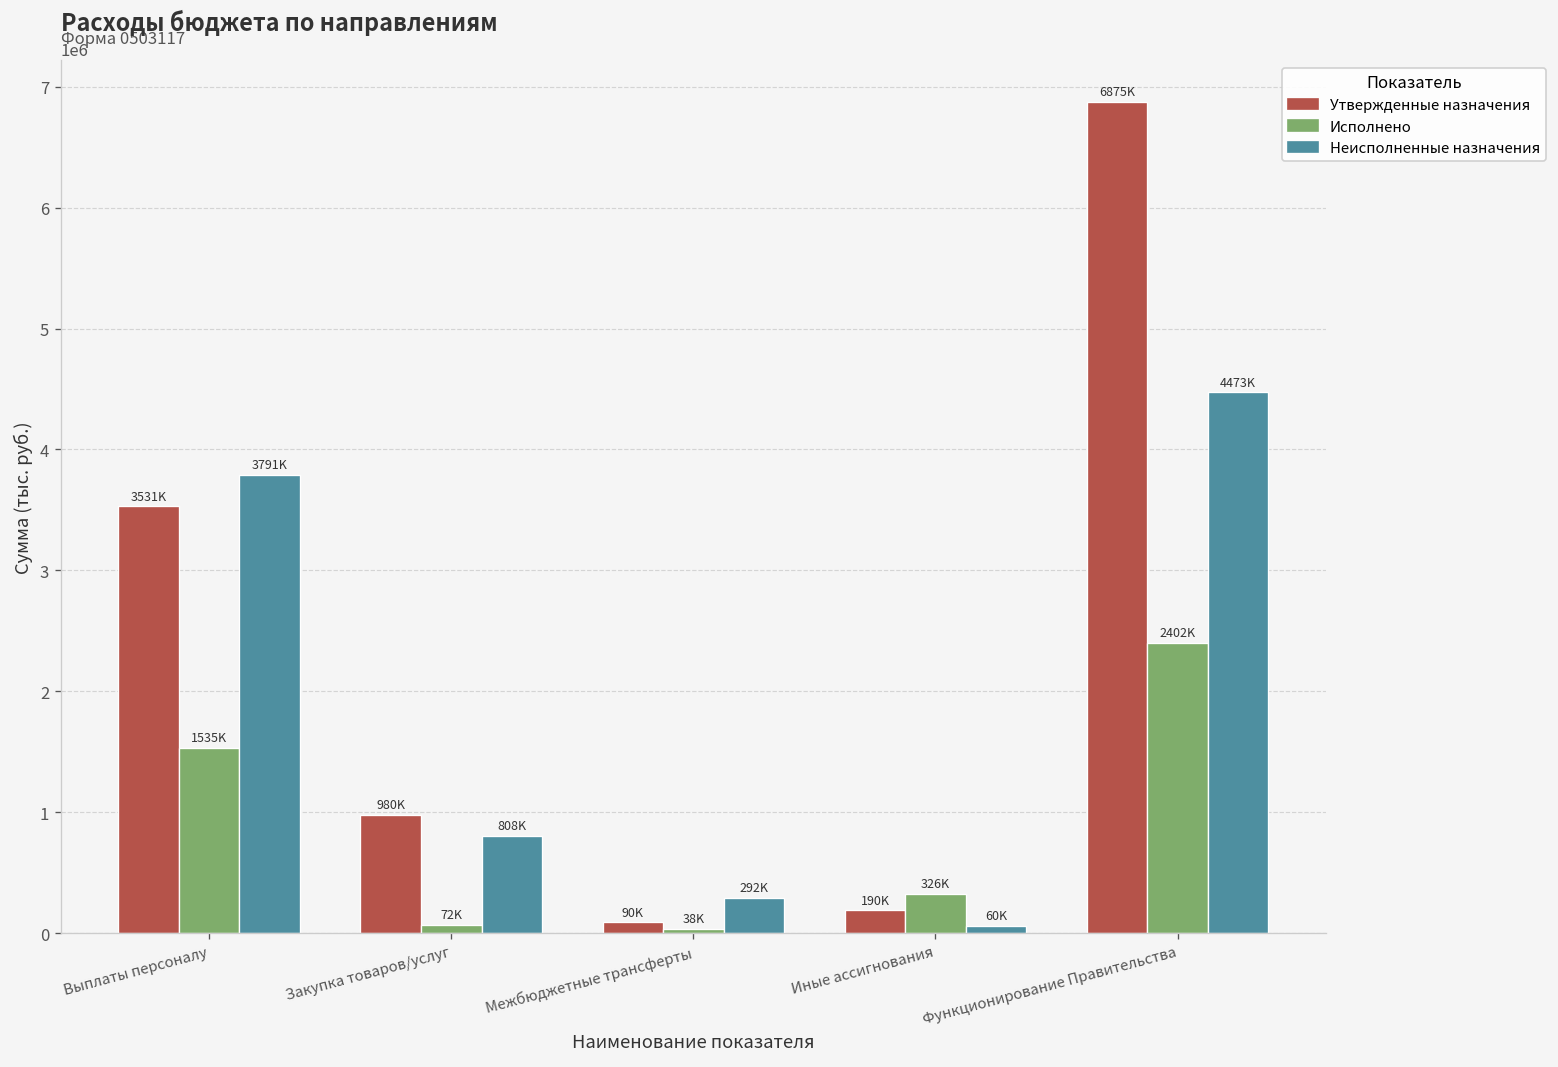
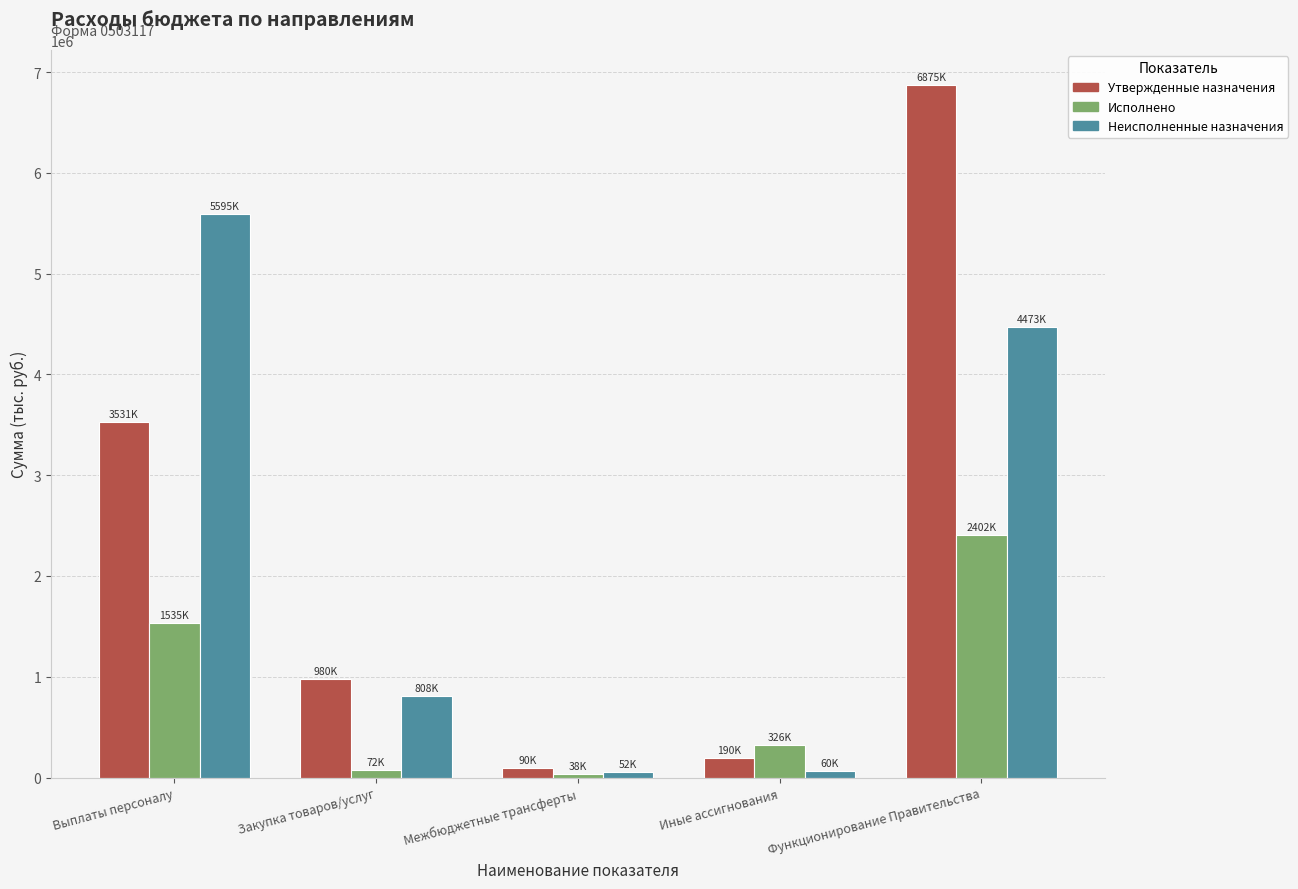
  {
    "Утвержденные назначения": {
      "Выплаты персоналу": "3531K",
      "Закупка товаров/услуг": "980K",
      "Межбюджетные трансферты": "90K",
      "Иные ассигнования": "190K",
      "Функционирование Правительства": "6875K"
    },
    "Исполнено": {
      "Выплаты персоналу": "1535K",
      "Закупка товаров/услуг": "72K",
      "Межбюджетные трансферты": "38K",
      "Иные ассигнования": "326K",
      "Функционирование Правительства": "2402K"
    },
    "Неисполненные назначения": {
-     "Выплаты персоналу": "3791K",
+     "Выплаты персоналу": "5595K",
      "Закупка товаров/услуг": "808K",
-     "Межбюджетные трансферты": "292K",
+     "Межбюджетные трансферты": "52K",
      "Иные ассигнования": "60K",
      "Функционирование Правительства": "4473K"
    }
  }
